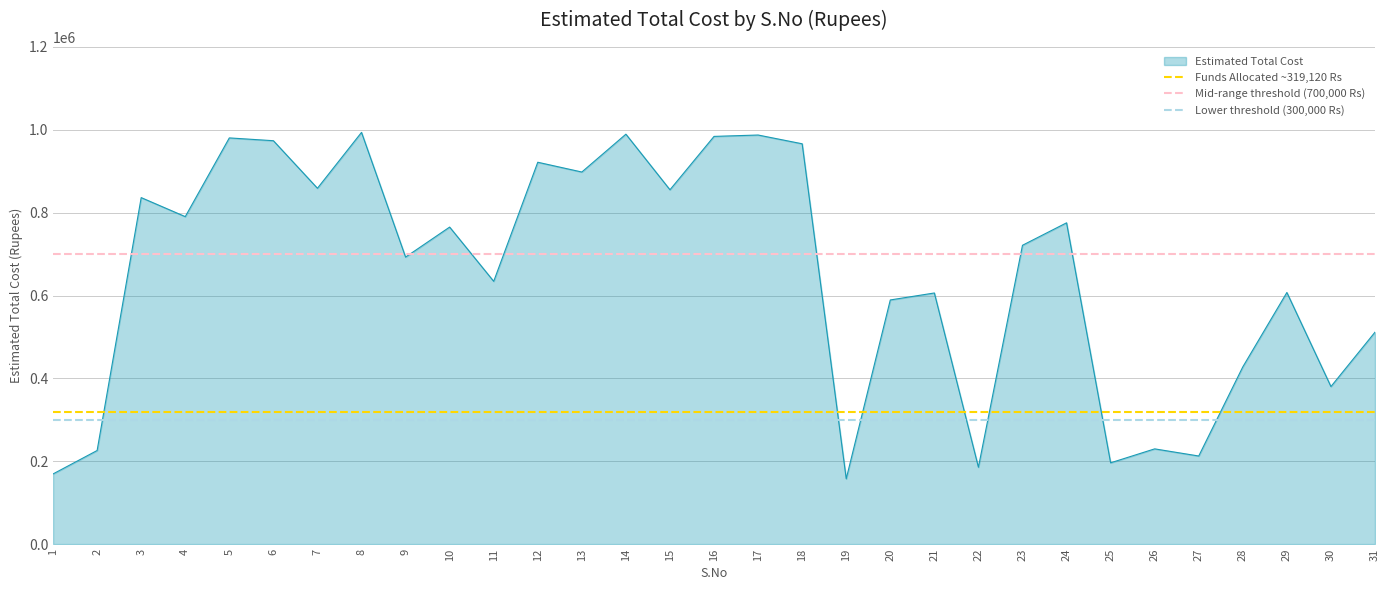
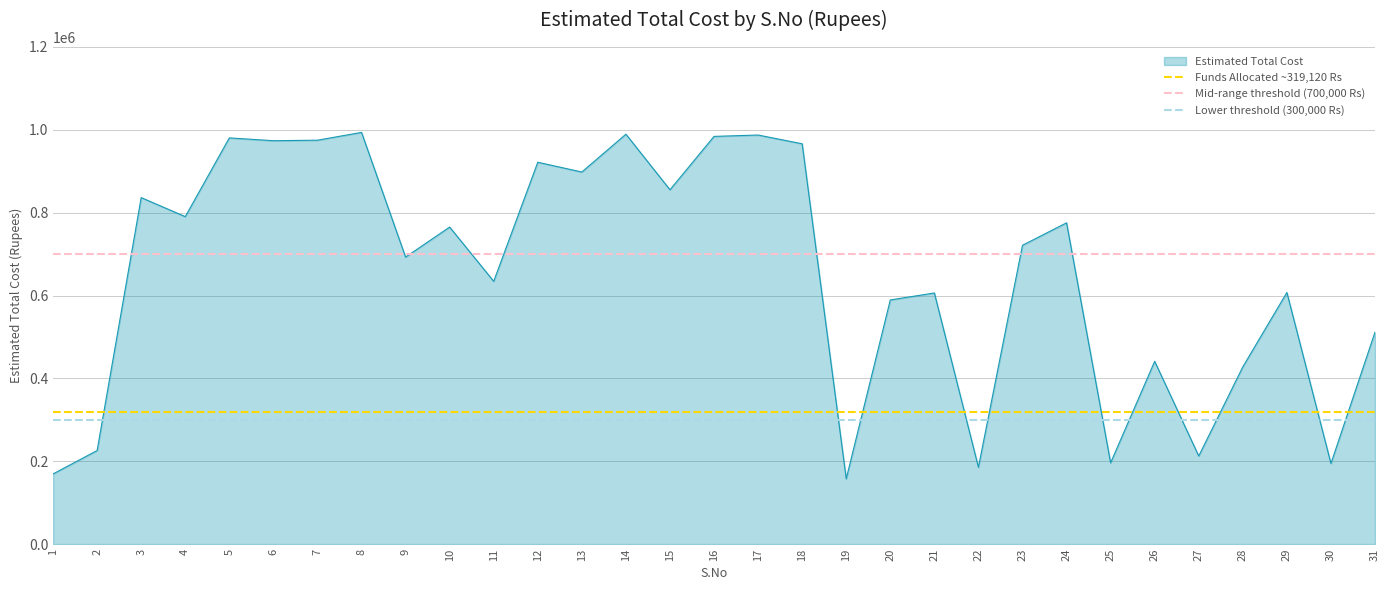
  {
    "1": 170000,
    "2": 230000,
    "3": 840000,
    "4": 790000,
    "5": 980000,
    "6": 970000,
-   "7": 860000,
+   "7": 970000,
    "8": 990000,
    "9": 690000,
    "10": 770000,
    "11": 630000,
    "12": 920000,
    "13": 900000,
    "14": 990000,
    "15": 860000,
    "16": 980000,
    "17": 990000,
    "18": 970000,
    "19": 160000,
    "20": 590000,
    "21": 610000,
    "22": 190000,
    "23": 720000,
    "24": 780000,
    "25": 200000,
-   "26": 230000,
+   "26": 440000,
    "27": 210000,
    "28": 430000,
    "29": 610000,
-   "30": 380000,
+   "30": 190000,
    "31": 510000
  }
